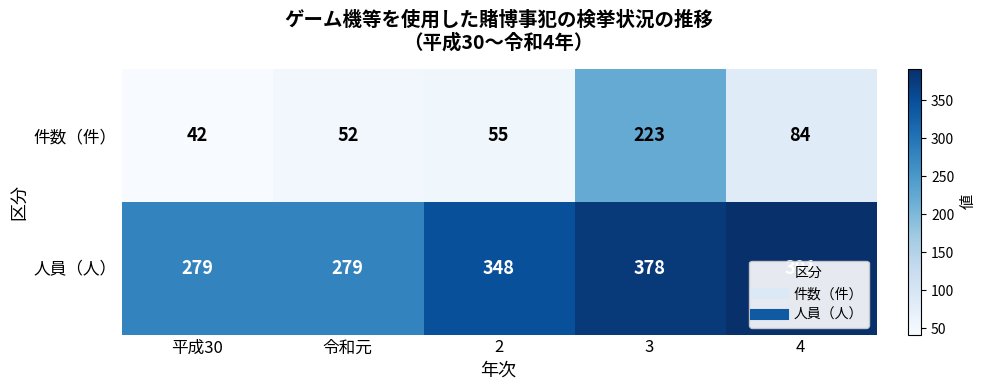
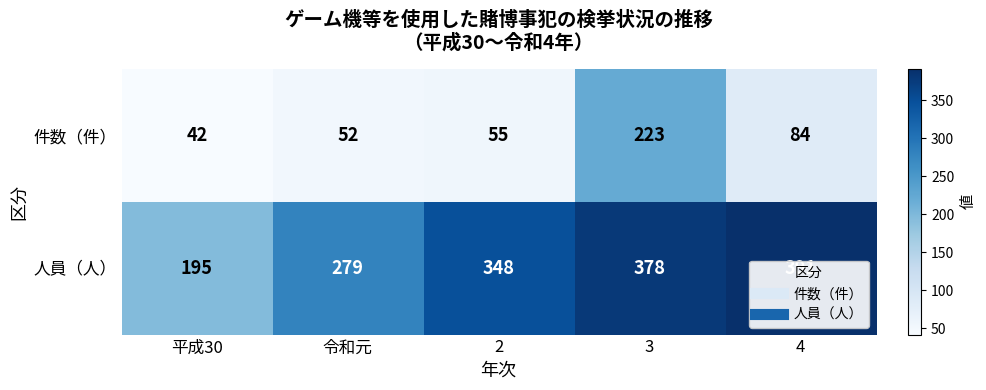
  {
    "件数（件）": {
      "平成30": 42,
      "令和元": 52,
      "2": 55,
      "3": 223,
      "4": 84
    },
    "人員（人）": {
-     "平成30": 279,
+     "平成30": 195,
      "令和元": 279,
      "2": 348,
      "3": 378
    }
  }
